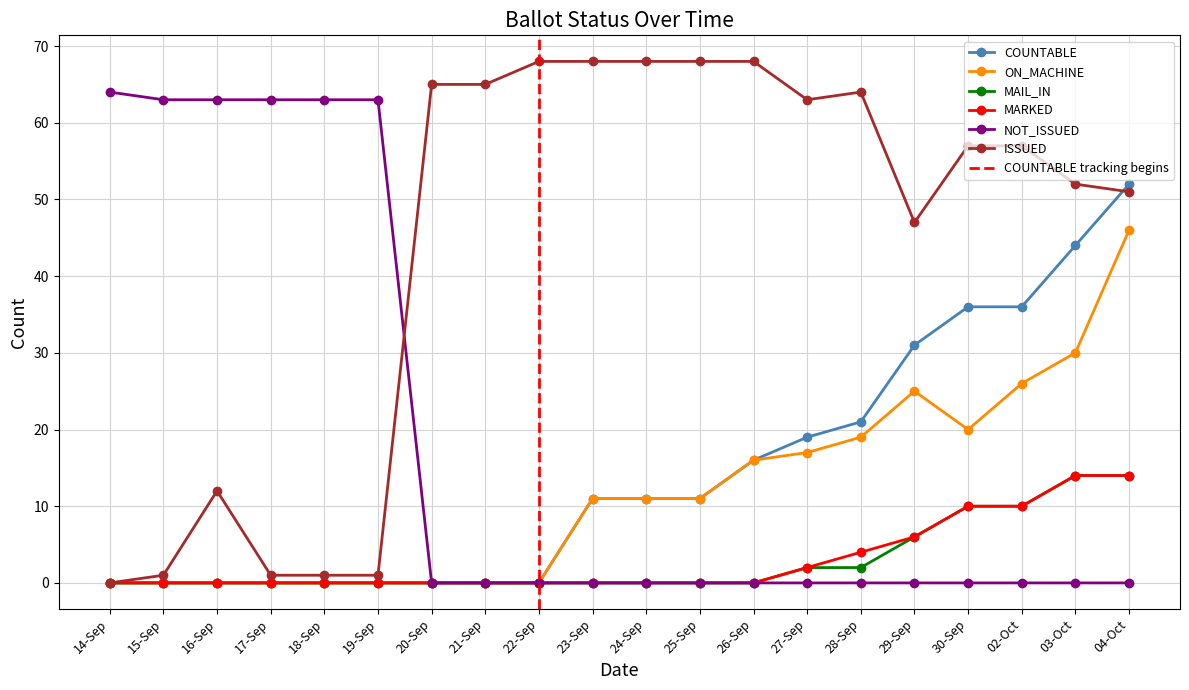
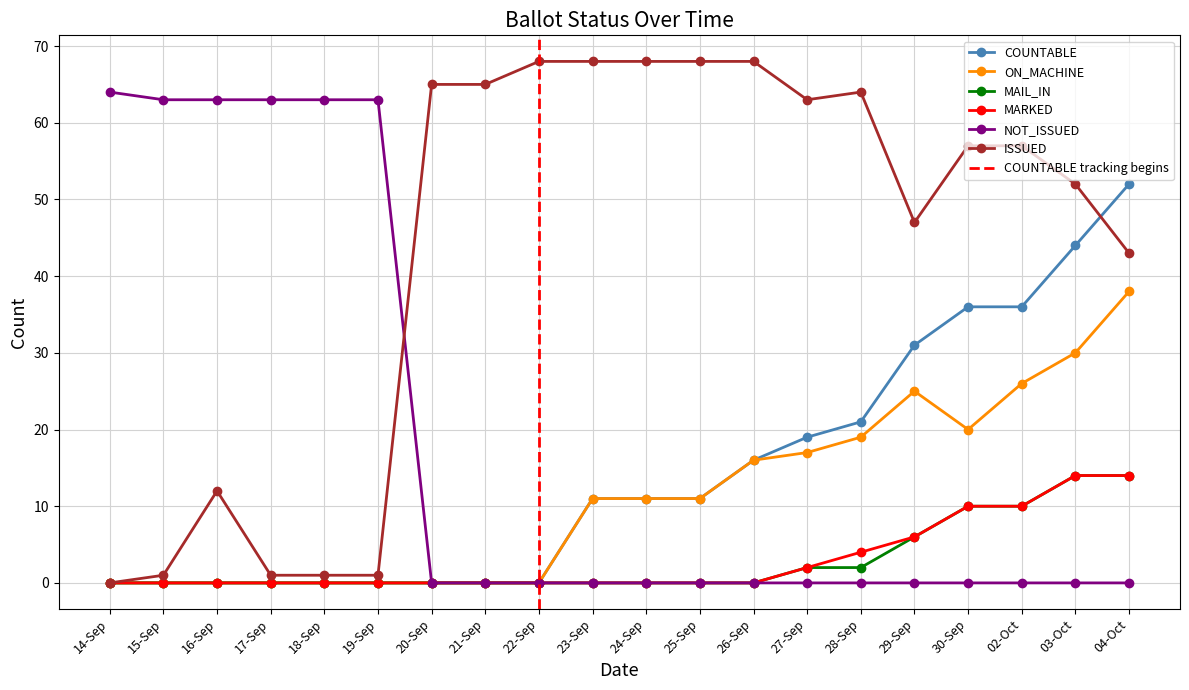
  {
    "COUNTABLE": {
      "27-Sep": 19,
      "28-Sep": 21,
      "29-Sep": 31,
      "30-Sep": 36,
      "02-Oct": 36,
      "03-Oct": 44,
      "04-Oct": 52
    },
    "ON_MACHINE": {
      "27-Sep": 17,
      "28-Sep": 19,
      "29-Sep": 25,
      "30-Sep": 20,
      "02-Oct": 26,
      "03-Oct": 30,
-     "04-Oct": 46
+     "04-Oct": 38
    },
    "MAIL_IN": {
      "28-Sep": 2
    },
    "MARKED": {
      "28-Sep": 4
    },
    "NOT_ISSUED": {
      "14-Sep": 64,
      "15-Sep": 63,
      "16-Sep": 63,
      "17-Sep": 63,
      "18-Sep": 63,
      "19-Sep": 63,
      "27-Sep": 0,
      "28-Sep": 0,
      "29-Sep": 0,
      "30-Sep": 0,
      "02-Oct": 0,
      "03-Oct": 0,
      "04-Oct": 0
    },
    "ISSUED": {
      "15-Sep": 1,
      "16-Sep": 12,
      "17-Sep": 1,
      "18-Sep": 1,
      "19-Sep": 1,
      "20-Sep": 65,
      "21-Sep": 65,
      "22-Sep": 68,
      "23-Sep": 68,
      "24-Sep": 68,
      "25-Sep": 68,
      "26-Sep": 68,
      "27-Sep": 63,
      "28-Sep": 64,
      "29-Sep": 47,
      "03-Oct": 52,
-     "04-Oct": 51
+     "04-Oct": 43
    }
  }
